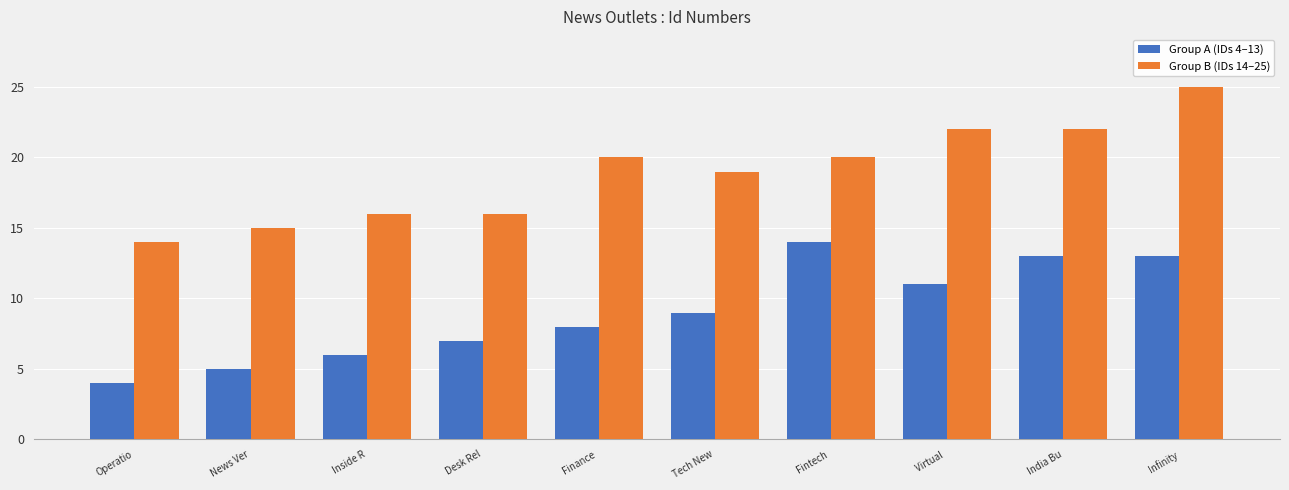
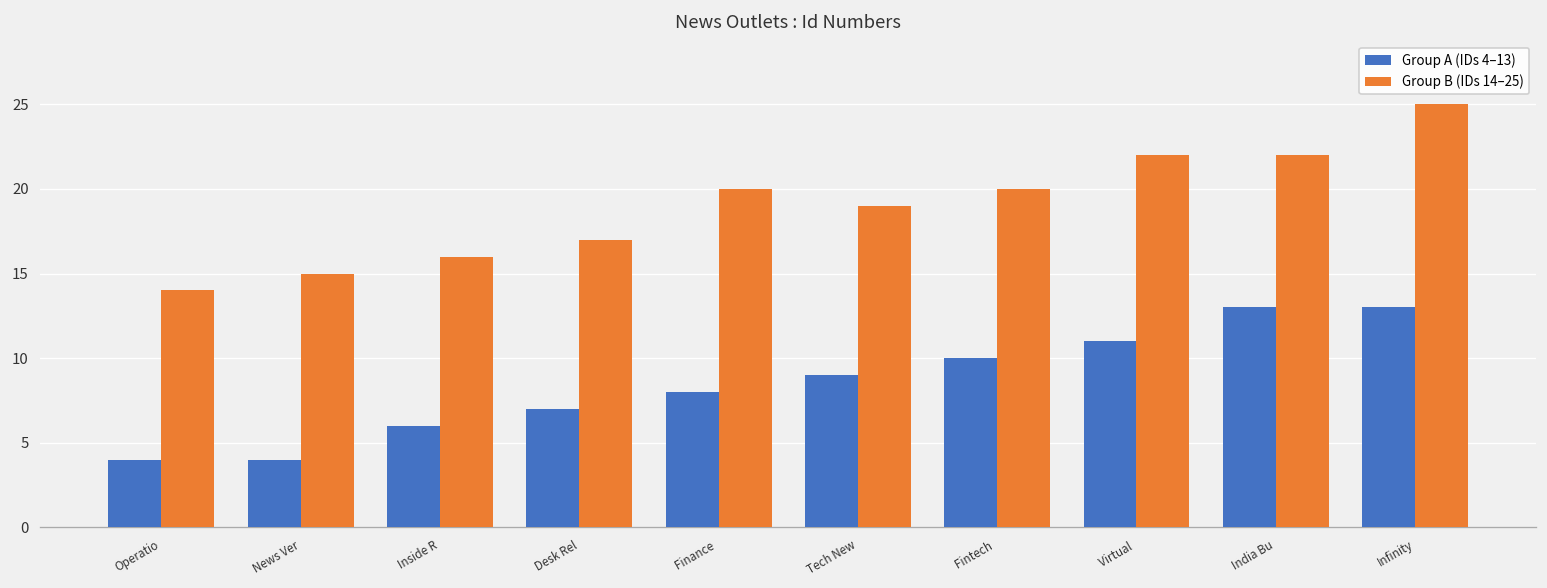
  {
    "Group A (IDs 4–13)": {
      "Operatio": 4,
-     "News Ver": 5,
+     "News Ver": 4,
      "Inside R": 6,
      "Desk Rel": 7,
      "Finance": 8,
      "Tech New": 9,
-     "Fintech": 14,
+     "Fintech": 10,
      "Virtual": 11,
      "India Bu": 13,
      "Infinity": 13
    },
    "Group B (IDs 14–25)": {
      "Operatio": 14,
      "News Ver": 15,
      "Inside R": 16,
-     "Desk Rel": 16,
+     "Desk Rel": 17,
      "Finance": 20,
      "Tech New": 19,
      "Fintech": 20,
      "Virtual": 22,
      "India Bu": 22,
      "Infinity": 25
    }
  }
